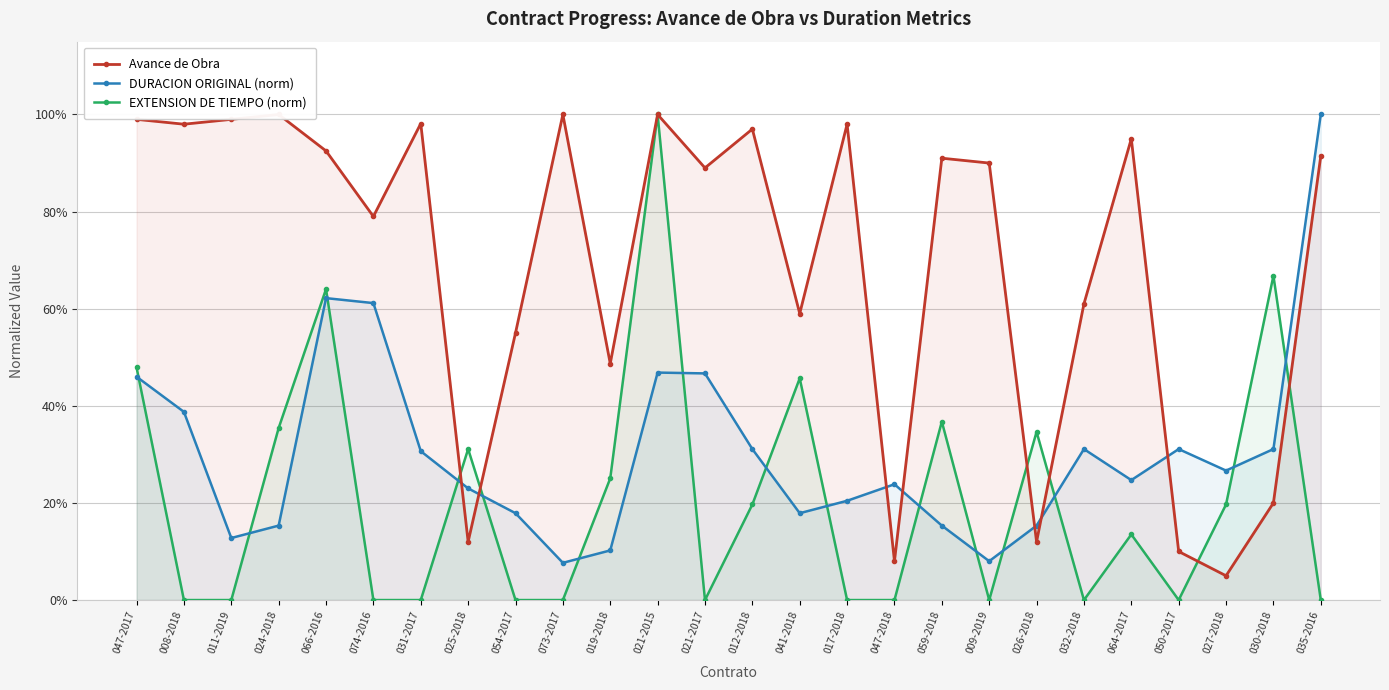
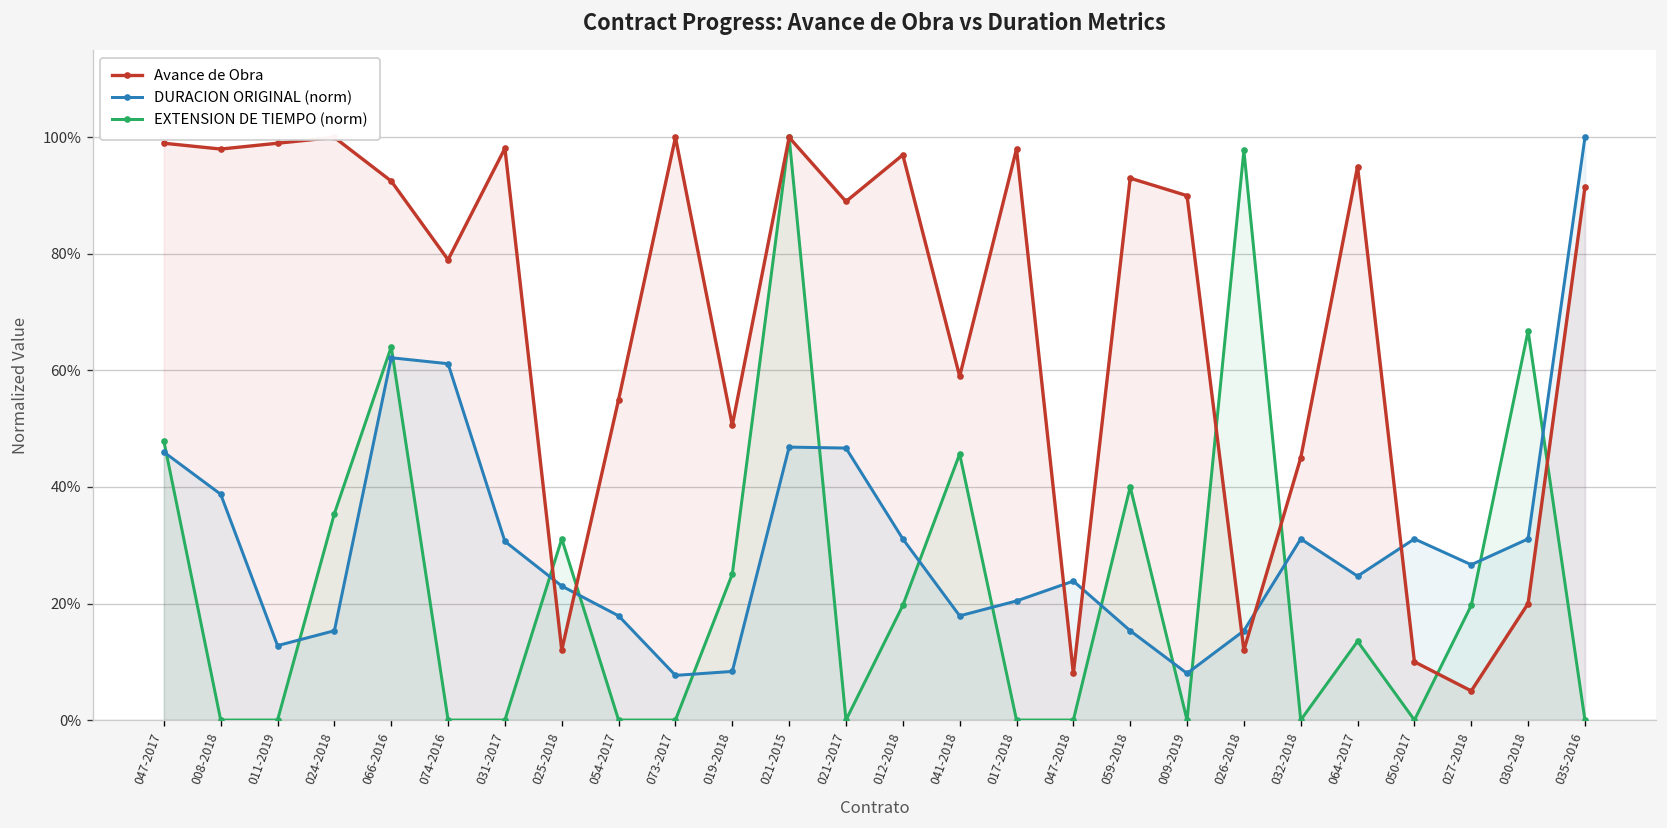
  {
    "Avance de Obra": {
      "008-2018": "98%",
      "066-2016": "93%",
      "074-2016": "79%",
      "031-2017": "98%",
      "025-2018": "12%",
      "054-2017": "55%",
      "073-2017": "100%",
-     "019-2018": "49%",
+     "019-2018": "51%",
      "021-2017": "89%",
      "012-2018": "97%",
      "041-2018": "59%",
      "017-2018": "98%",
      "047-2018": "8%",
-     "059-2018": "91%",
+     "059-2018": "93%",
      "009-2019": "90%",
      "026-2018": "12%",
-     "032-2018": "61%",
+     "032-2018": "45%",
      "064-2017": "95%",
      "050-2017": "10%",
      "027-2018": "5%",
      "030-2018": "20%",
      "035-2016": "91%"
    },
    "DURACION ORIGINAL (norm)": {
      "047-2017": "46%",
      "008-2018": "39%",
      "011-2019": "13%",
      "024-2018": "15%",
      "066-2016": "62%",
      "074-2016": "61%",
      "031-2017": "31%",
      "025-2018": "23%",
      "054-2017": "18%",
      "073-2017": "8%",
-     "019-2018": "10%",
+     "019-2018": "8%",
      "021-2015": "47%",
      "021-2017": "47%",
      "012-2018": "31%",
      "041-2018": "18%",
      "017-2018": "20%",
      "047-2018": "24%",
      "059-2018": "15%",
      "009-2019": "8%",
      "026-2018": "15%",
      "032-2018": "31%",
      "064-2017": "25%",
      "050-2017": "31%",
      "027-2018": "27%",
      "030-2018": "31%",
      "035-2016": "100%"
    },
    "EXTENSION DE TIEMPO (norm)": {
      "047-2017": "48%",
      "008-2018": "0%",
      "011-2019": "0%",
      "024-2018": "35%",
      "066-2016": "64%",
      "074-2016": "0%",
      "031-2017": "0%",
      "025-2018": "31%",
      "054-2017": "0%",
      "073-2017": "0%",
      "019-2018": "25%",
      "021-2017": "0%",
      "012-2018": "20%",
      "041-2018": "46%",
      "017-2018": "0%",
      "047-2018": "0%",
-     "059-2018": "37%",
+     "059-2018": "40%",
      "009-2019": "0%",
-     "026-2018": "35%",
+     "026-2018": "98%",
      "032-2018": "0%",
      "064-2017": "14%",
      "050-2017": "0%",
      "027-2018": "20%",
      "030-2018": "67%",
      "035-2016": "0%"
    }
  }
